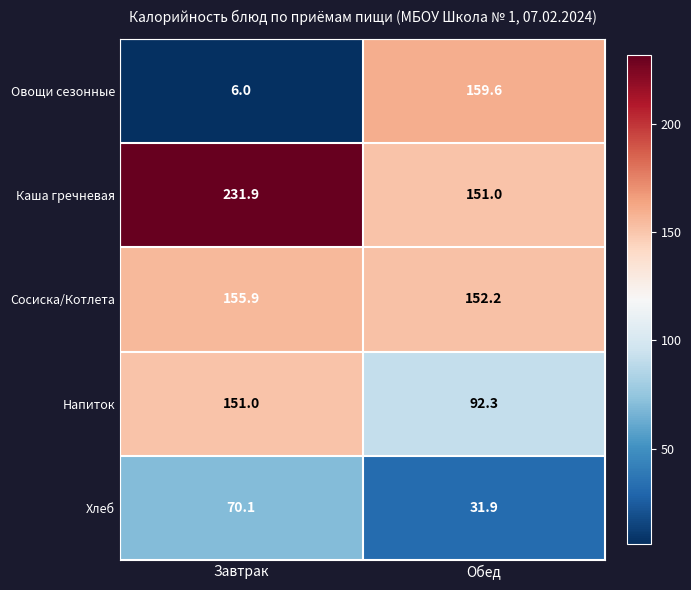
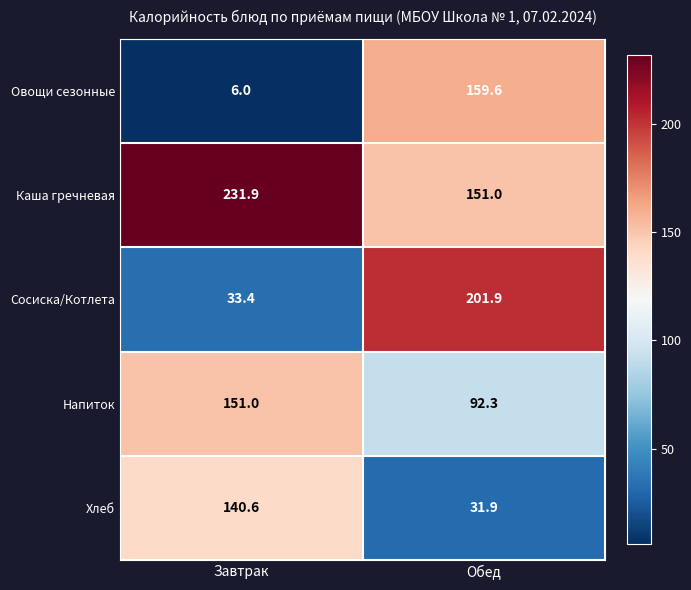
  {
    "Овощи сезонные": {
      "Завтрак": 6.0,
      "Обед": 159.6
    },
    "Каша гречневая": {
      "Завтрак": 231.9,
      "Обед": 151.0
    },
    "Сосиска/Котлета": {
-     "Завтрак": 155.9,
-     "Обед": 152.2
+     "Завтрак": 33.4,
+     "Обед": 201.9
    },
    "Напиток": {
      "Завтрак": 151.0,
      "Обед": 92.3
    },
    "Хлеб": {
-     "Завтрак": 70.1,
+     "Завтрак": 140.6,
      "Обед": 31.9
    }
  }
